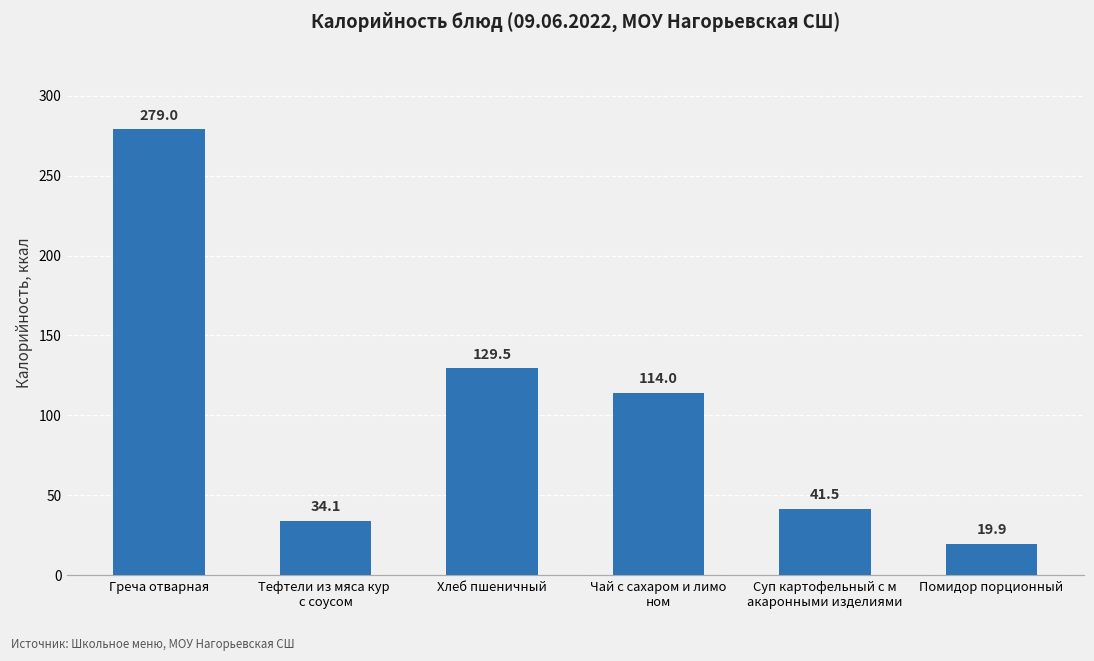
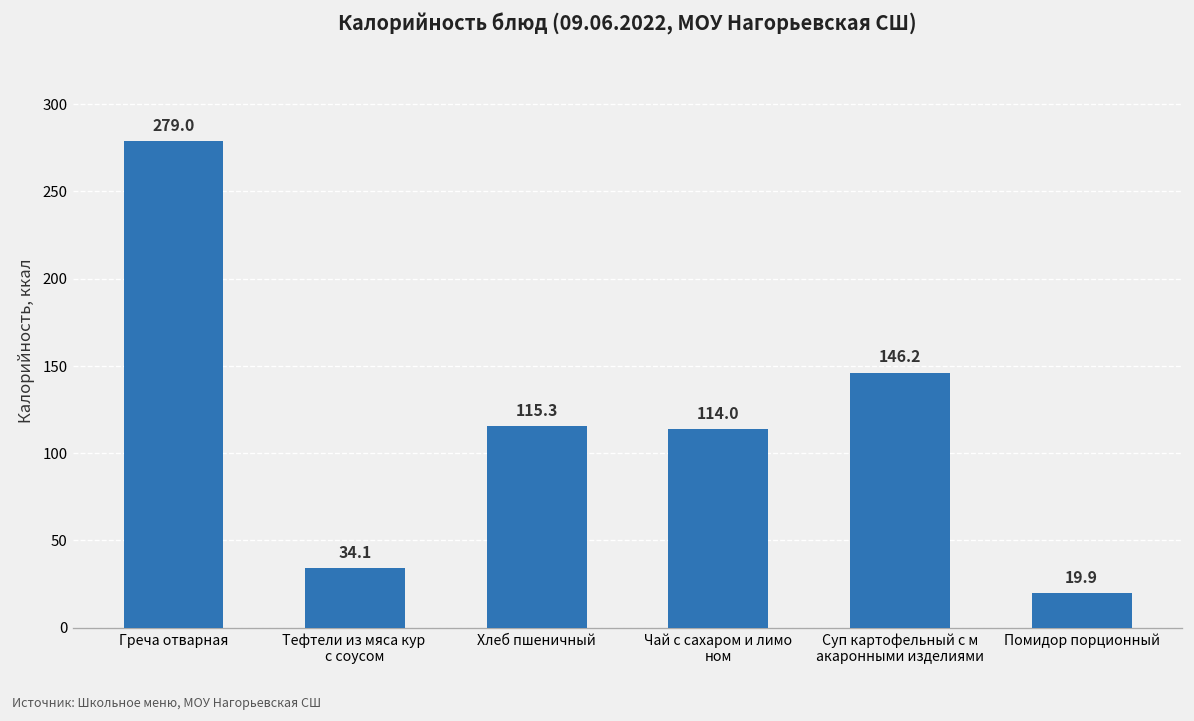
  {
    "Греча отварная": 279.0,
    "Тефтели из мяса кур с соусом": 34.1,
-   "Хлеб пшеничный": 129.5,
+   "Хлеб пшеничный": 115.3,
    "Чай с сахаром и лимо ном": 114.0,
-   "Суп картофельный с м акаронными изделиями": 41.5,
+   "Суп картофельный с м акаронными изделиями": 146.2,
    "Помидор порционный": 19.9
  }
